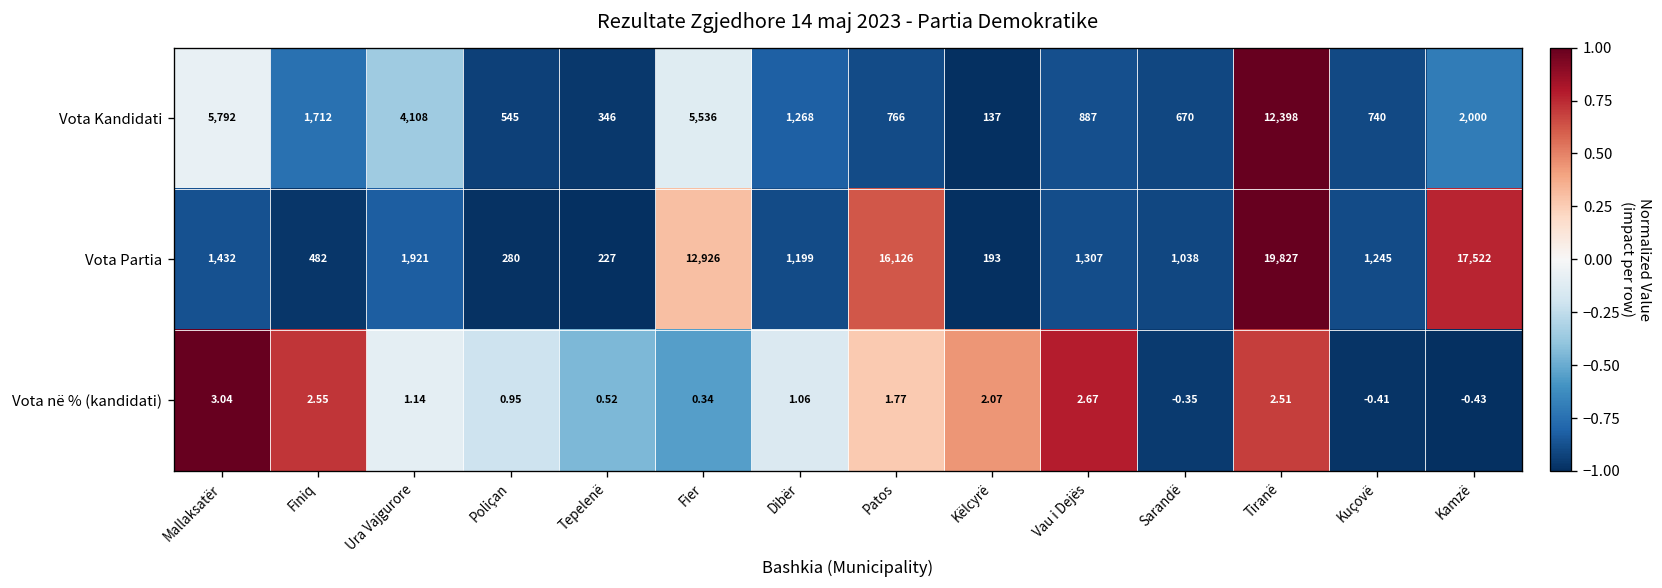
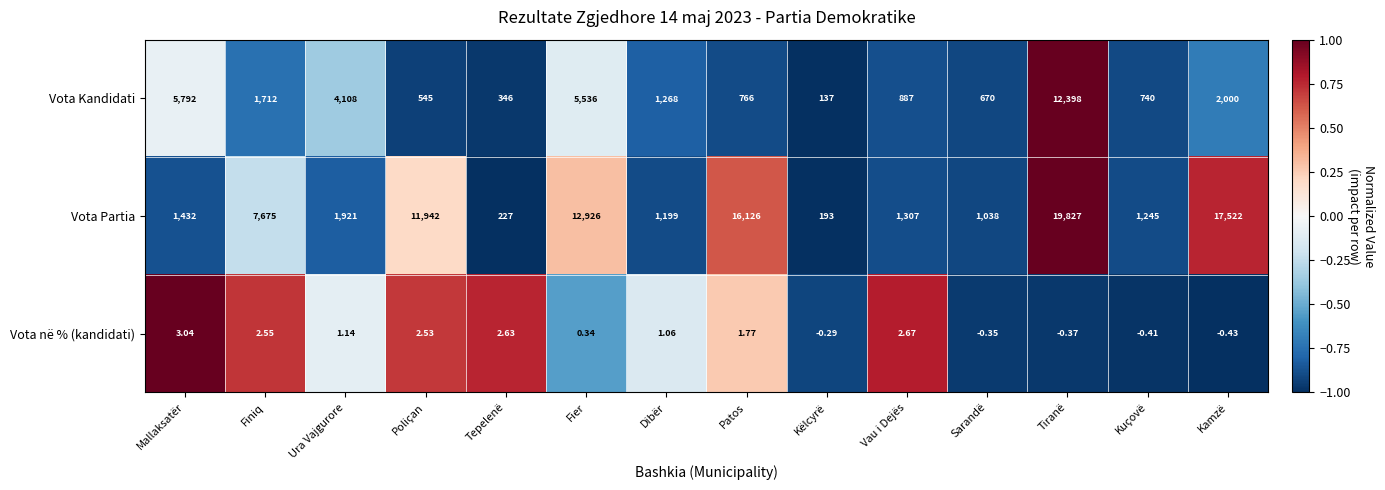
  {
    "Vota Kandidati": {
      "Mallaksatër": "5,792",
      "Finiq": "1,712",
      "Ura Vajgurore": "4,108",
      "Poliçan": "545",
      "Tepelenë": "346",
      "Fier": "5,536",
      "Dibër": "1,268",
      "Patos": "766",
      "Këlcyrë": "137",
      "Vau i Dejës": "887",
      "Sarandë": "670",
      "Tiranë": "12,398",
      "Kuçovë": "740",
      "Kamzë": "2,000"
    },
    "Vota Partia": {
      "Mallaksatër": "1,432",
-     "Finiq": "482",
+     "Finiq": "7,675",
      "Ura Vajgurore": "1,921",
-     "Poliçan": "280",
+     "Poliçan": "11,942",
      "Tepelenë": "227",
      "Fier": "12,926",
      "Dibër": "1,199",
      "Patos": "16,126",
      "Këlcyrë": "193",
      "Vau i Dejës": "1,307",
      "Sarandë": "1,038",
      "Tiranë": "19,827",
      "Kuçovë": "1,245",
      "Kamzë": "17,522"
    },
    "Vota në % (kandidati)": {
      "Mallaksatër": "3.04",
      "Finiq": "2.55",
      "Ura Vajgurore": "1.14",
-     "Poliçan": "0.95",
-     "Tepelenë": "0.52",
+     "Poliçan": "2.53",
+     "Tepelenë": "2.63",
      "Fier": "0.34",
      "Dibër": "1.06",
      "Patos": "1.77",
-     "Këlcyrë": "2.07",
+     "Këlcyrë": "-0.29",
      "Vau i Dejës": "2.67",
      "Sarandë": "-0.35",
-     "Tiranë": "2.51",
+     "Tiranë": "-0.37",
      "Kuçovë": "-0.41",
      "Kamzë": "-0.43"
    }
  }
